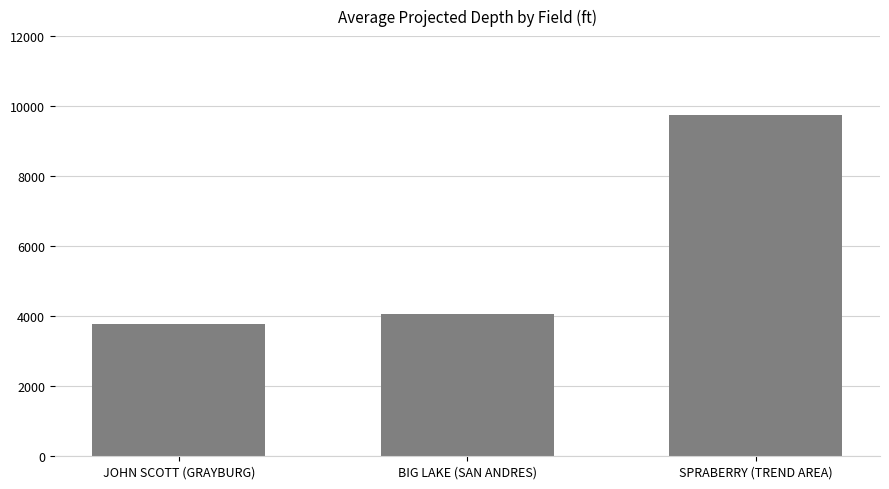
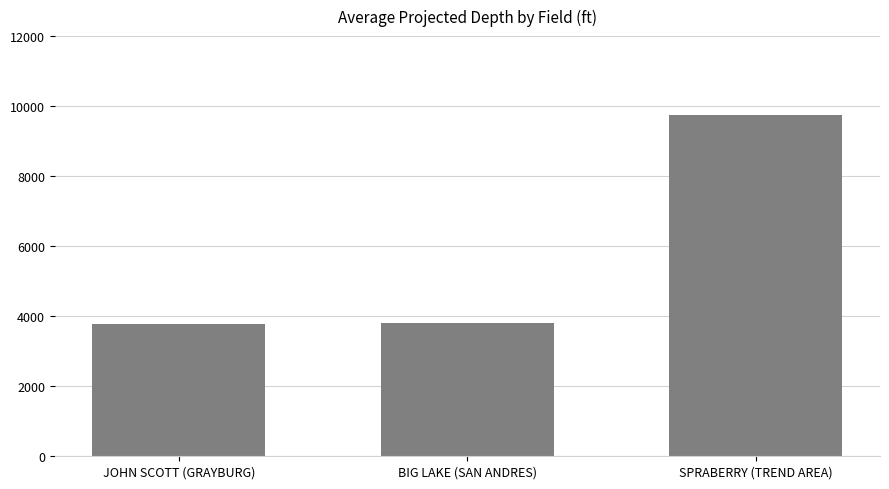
  {
    "JOHN SCOTT (GRAYBURG)": 3800,
-   "BIG LAKE (SAN ANDRES)": 4100,
+   "BIG LAKE (SAN ANDRES)": 3800,
    "SPRABERRY (TREND AREA)": 9700
  }
